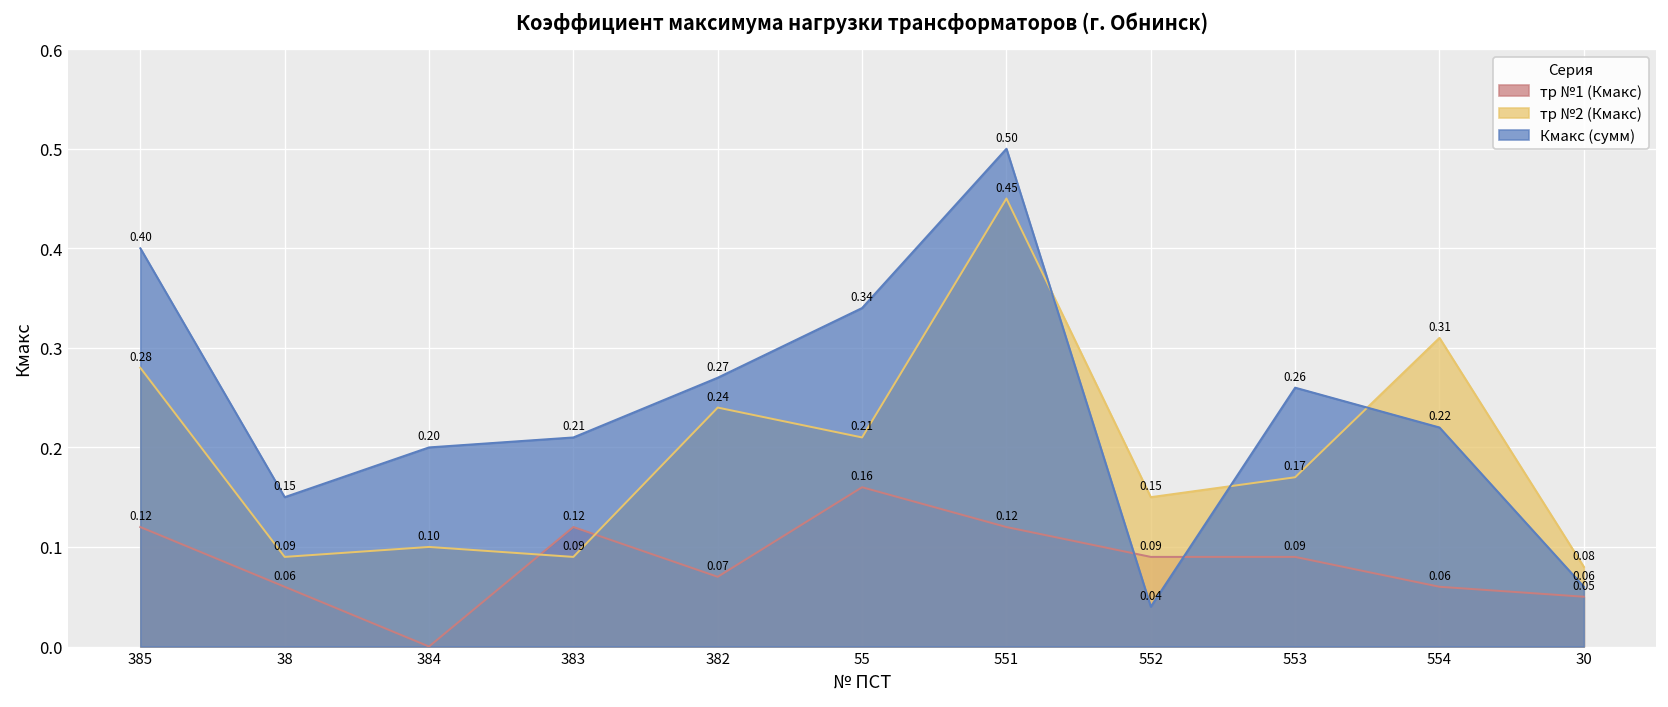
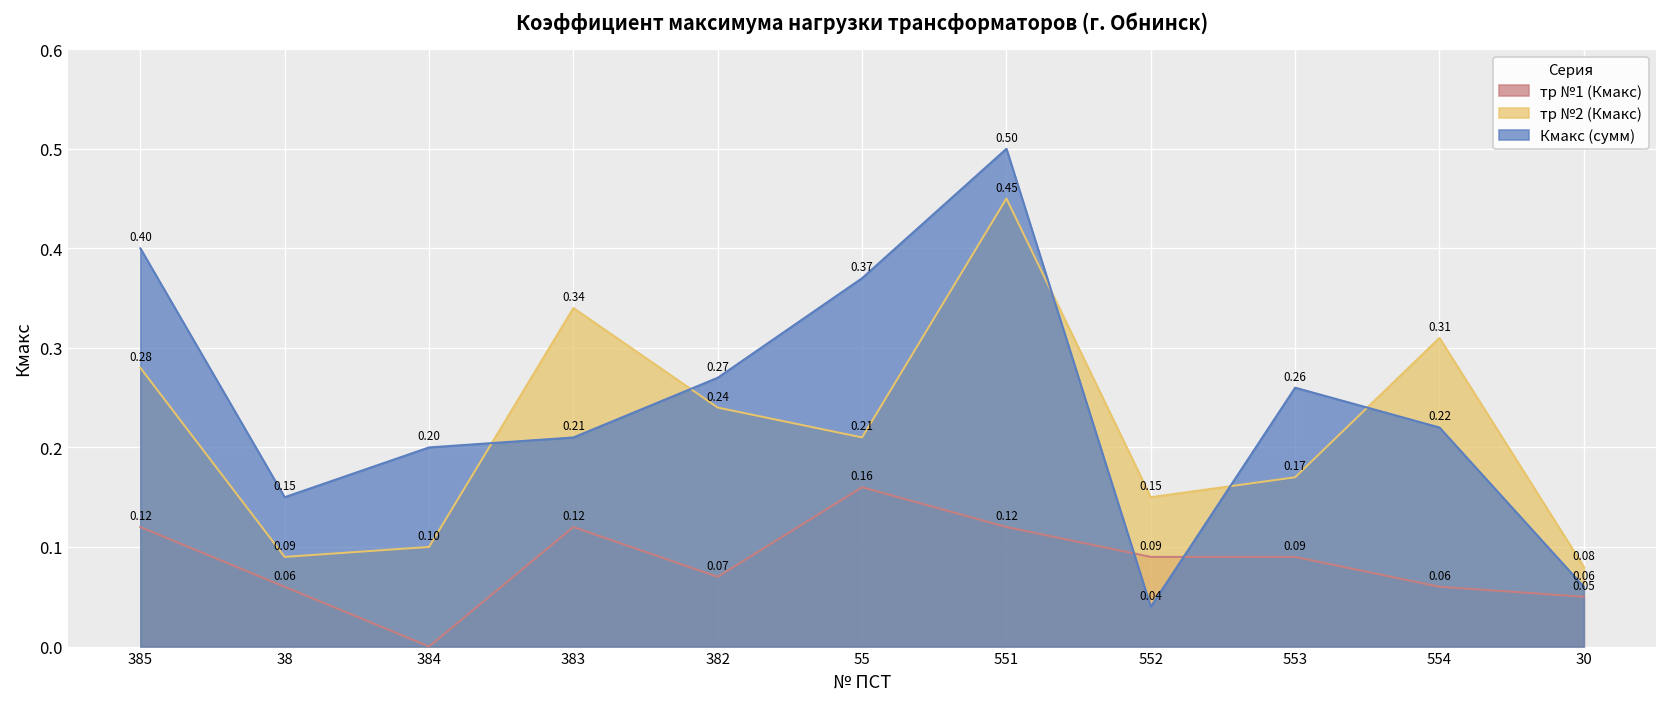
  {
    "тр №1 (Кмакс)": {
      "385": 0.12,
      "38": 0.06,
      "383": 0.12,
      "382": 0.07,
      "55": 0.16,
      "551": 0.12,
      "552": 0.09,
      "553": 0.09,
      "554": 0.06
    },
    "тр №2 (Кмакс)": {
      "385": 0.28,
      "38": 0.09,
      "384": 0.10,
-     "383": 0.09,
+     "383": 0.34,
      "382": 0.24,
      "55": 0.21,
      "551": 0.45,
      "552": 0.15,
      "553": 0.17,
      "554": 0.31,
      "30": 0.08
    },
    "Кмакс (сумм)": {
      "385": 0.40,
      "38": 0.15,
      "384": 0.20,
      "383": 0.21,
      "382": 0.27,
-     "55": 0.34,
+     "55": 0.37,
      "551": 0.50,
      "552": 0.04,
      "553": 0.26,
      "554": 0.22
    }
  }
